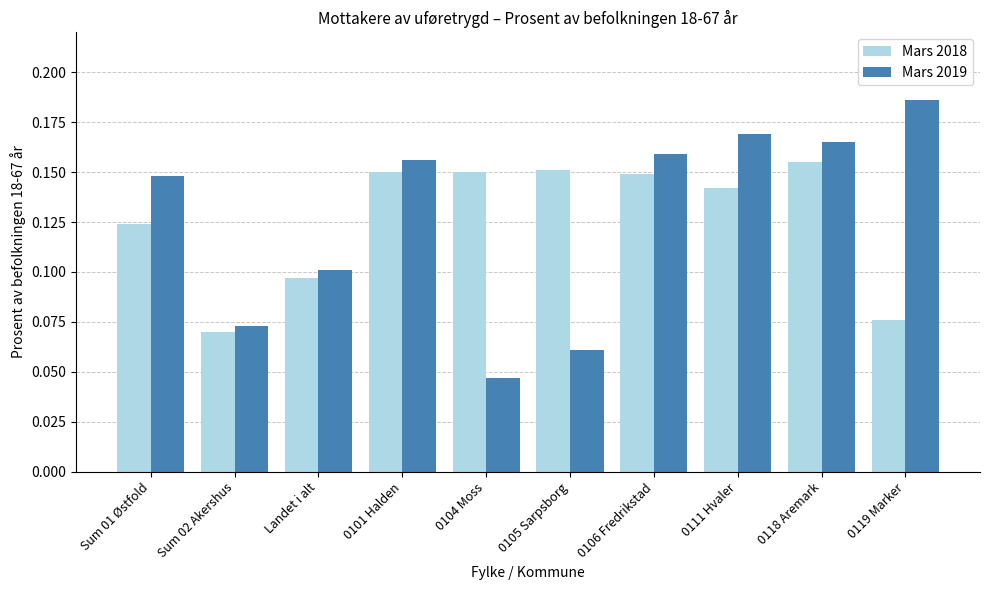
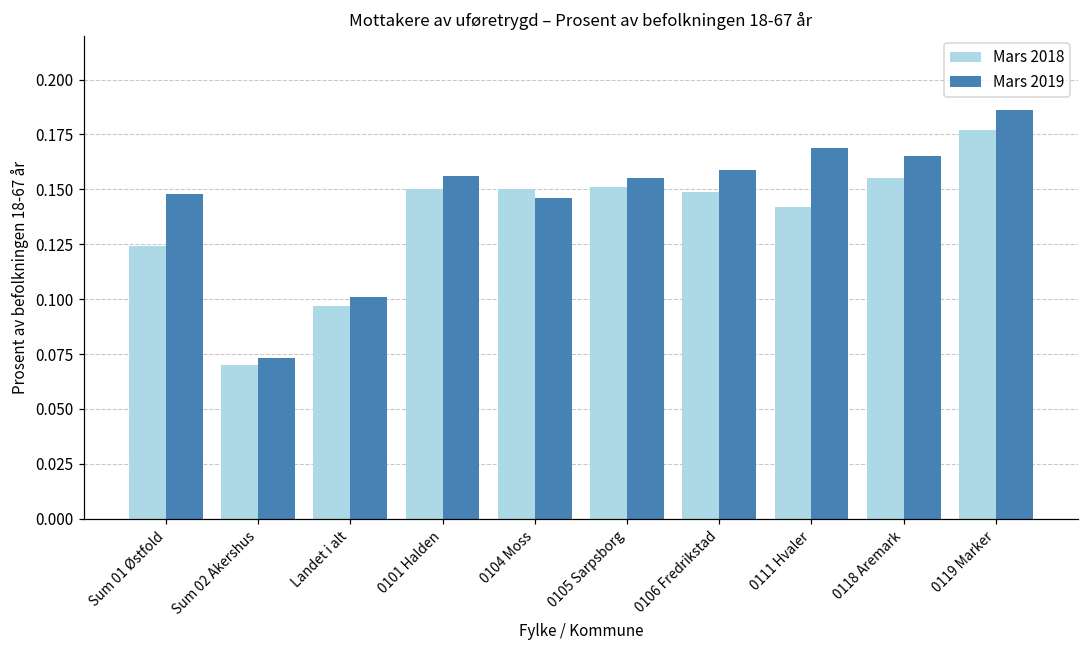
  {
    "Mars 2018": {
      "Sum 01 Østfold": 0.124,
      "Sum 02 Akershus": 0.070,
      "Landet i alt": 0.097,
      "0101 Halden": 0.150,
      "0104 Moss": 0.150,
      "0105 Sarpsborg": 0.151,
      "0106 Fredrikstad": 0.149,
      "0111 Hvaler": 0.142,
      "0118 Aremark": 0.155,
-     "0119 Marker": 0.076
+     "0119 Marker": 0.177
    },
    "Mars 2019": {
      "Sum 01 Østfold": 0.148,
      "Sum 02 Akershus": 0.073,
      "Landet i alt": 0.101,
      "0101 Halden": 0.156,
-     "0104 Moss": 0.047,
-     "0105 Sarpsborg": 0.061,
+     "0104 Moss": 0.146,
+     "0105 Sarpsborg": 0.155,
      "0106 Fredrikstad": 0.159,
      "0111 Hvaler": 0.169,
      "0118 Aremark": 0.165,
      "0119 Marker": 0.186
    }
  }
